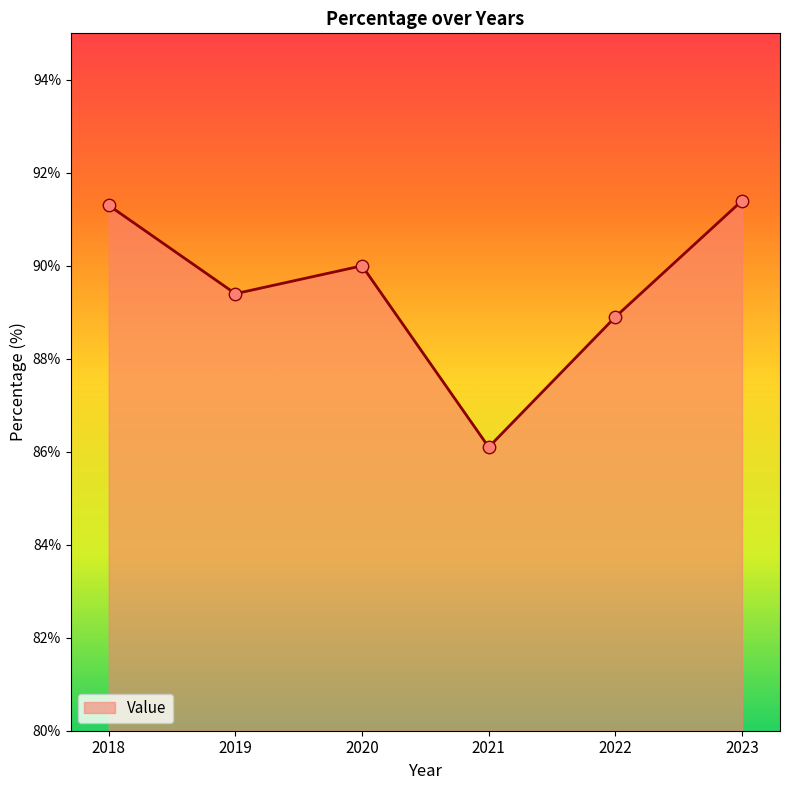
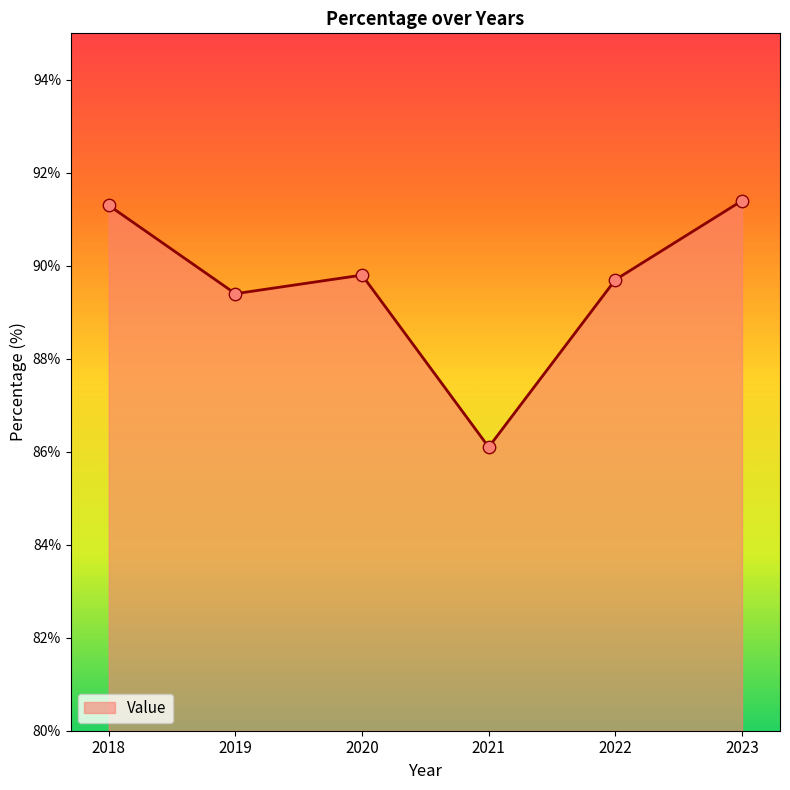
  {
    "2018": "91.3%",
    "2019": "89.4%",
-   "2020": "90.0%",
+   "2020": "89.8%",
    "2021": "86.1%",
-   "2022": "88.9%",
+   "2022": "89.7%",
    "2023": "91.4%"
  }
